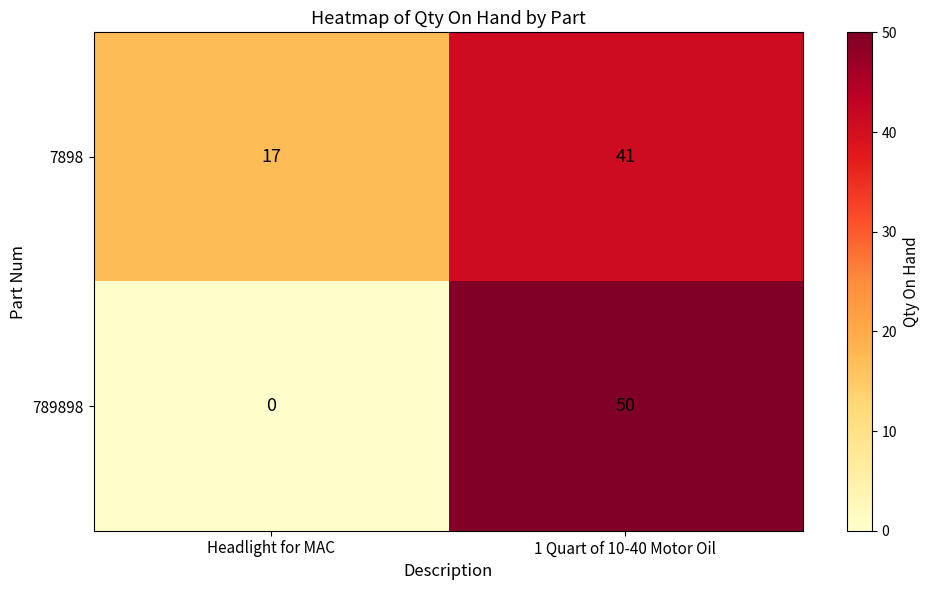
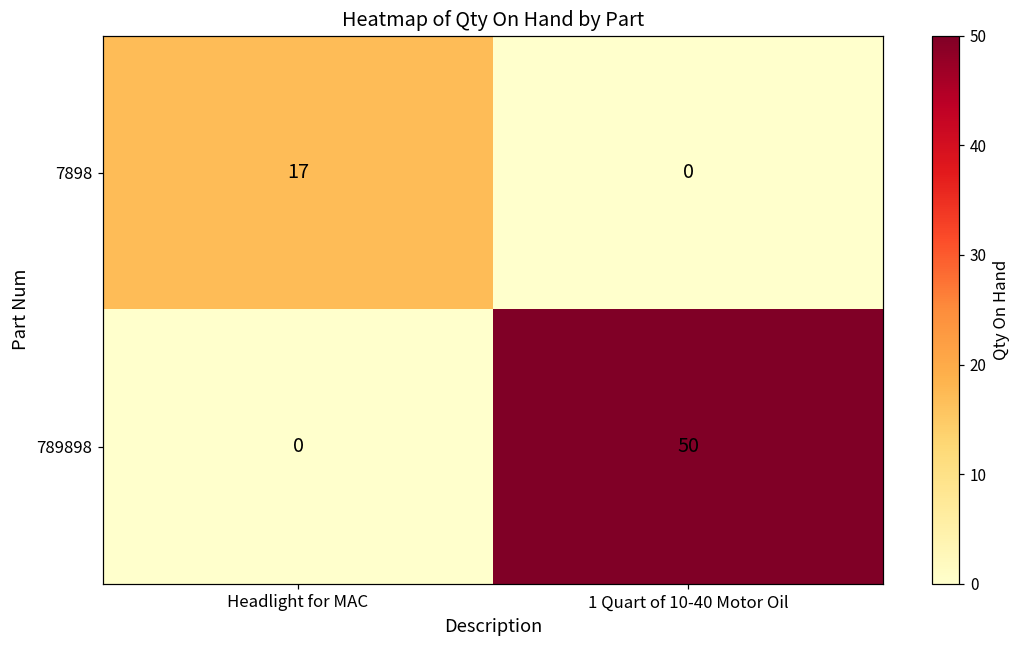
  {
    "7898": {
      "Headlight for MAC": 17,
-     "1 Quart of 10-40 Motor Oil": 41
+     "1 Quart of 10-40 Motor Oil": 0
    },
    "789898": {
      "Headlight for MAC": 0,
      "1 Quart of 10-40 Motor Oil": 50
    }
  }
